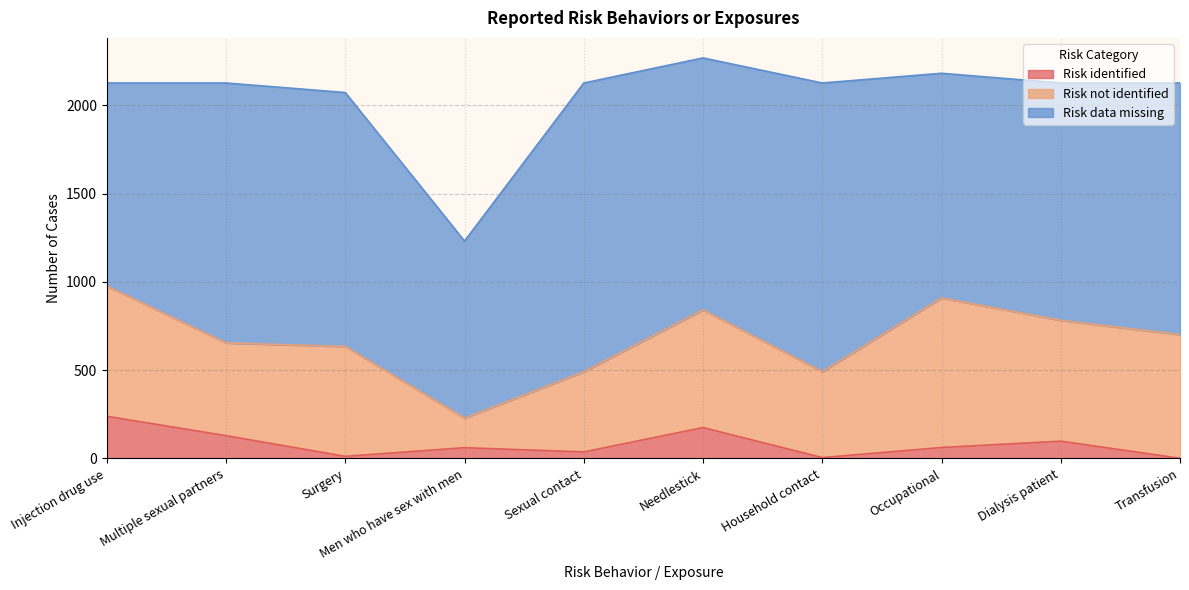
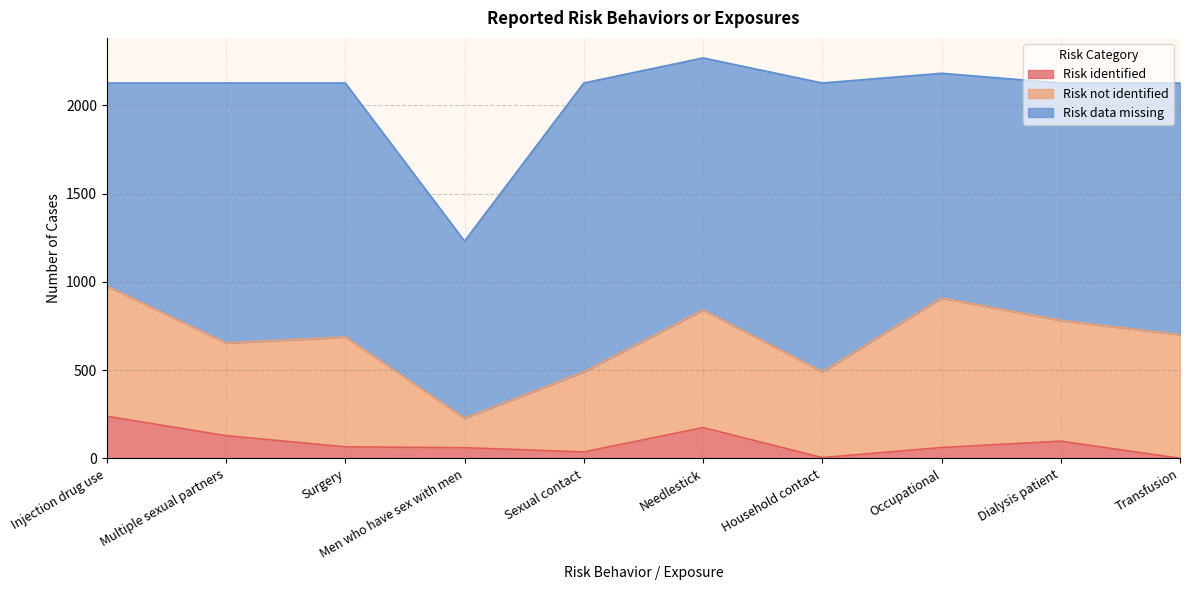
  {
    "Risk identified": {
      "Injection drug use": 240,
      "Multiple sexual partners": 130,
-     "Surgery": 10,
+     "Surgery": 70,
      "Men who have sex with men": 60,
      "Sexual contact": 40,
      "Needlestick": 180,
      "Household contact": 10,
      "Occupational": 60,
      "Dialysis patient": 100,
      "Transfusion": 0
    },
    "Risk not identified": {
      "Injection drug use": 740,
      "Multiple sexual partners": 530,
      "Surgery": 620,
      "Men who have sex with men": 170,
      "Sexual contact": 450,
      "Needlestick": 670,
      "Household contact": 490,
      "Occupational": 850,
      "Dialysis patient": 680,
      "Transfusion": 700
    },
    "Risk data missing": {
      "Injection drug use": 1150,
      "Multiple sexual partners": 1470,
      "Surgery": 1440,
      "Men who have sex with men": 1000,
      "Sexual contact": 1640,
      "Needlestick": 1430,
      "Household contact": 1640,
      "Occupational": 1270,
      "Transfusion": 1430
    }
  }
